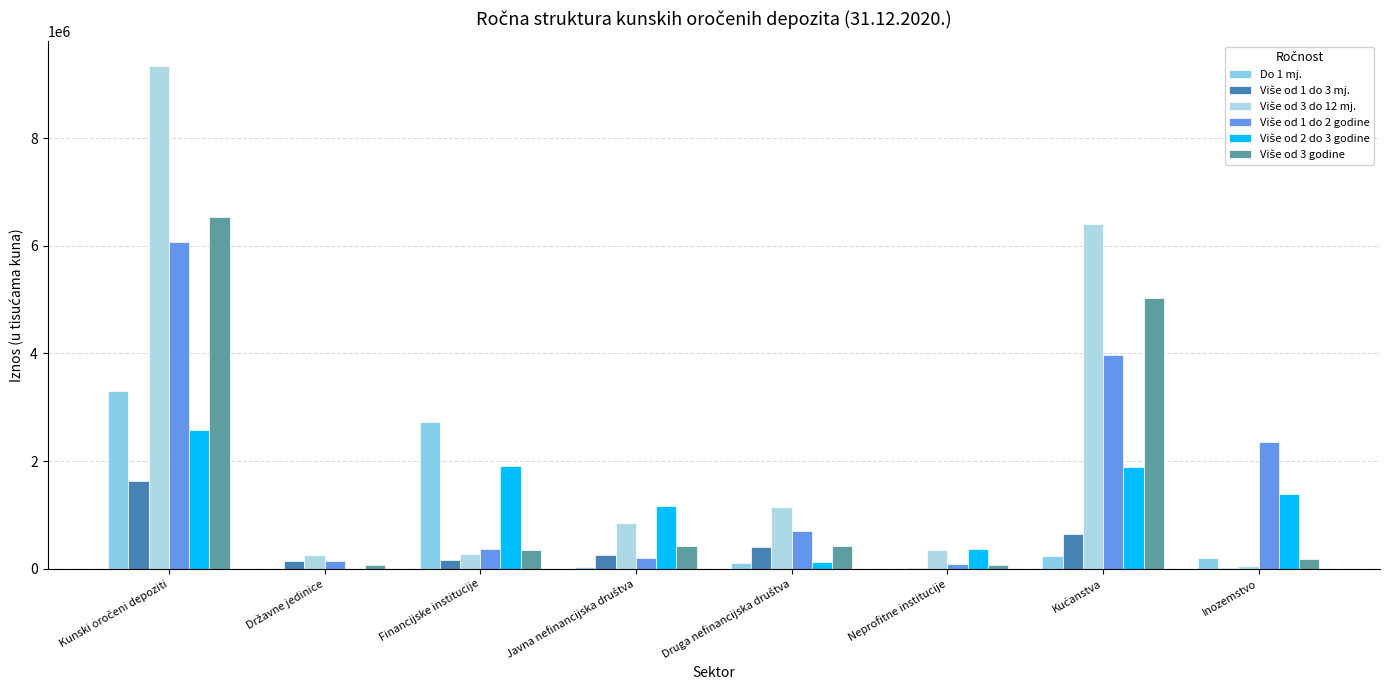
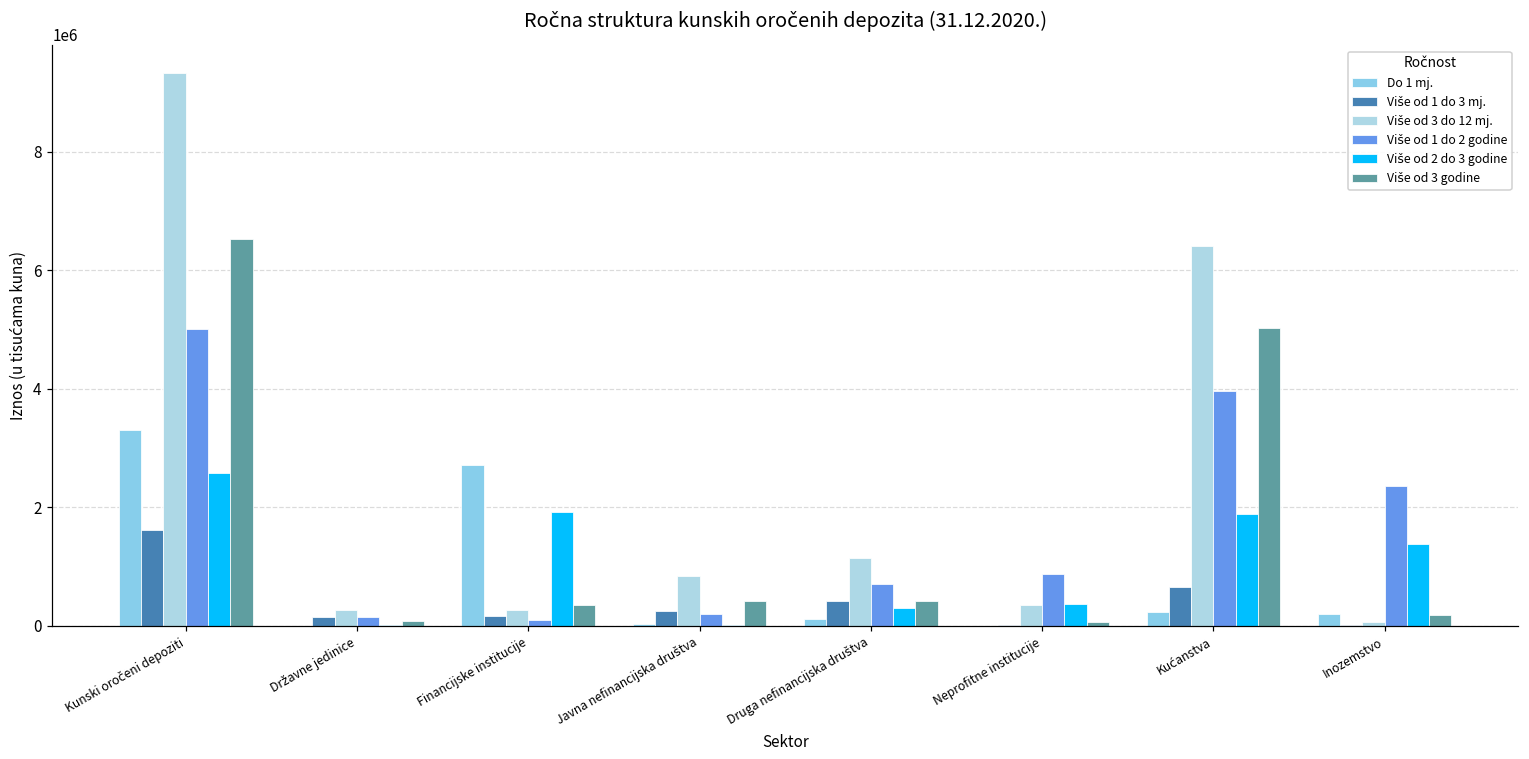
  {
    "Više od 1 do 2 godine": {
-     "Kunski oročeni depoziti": 6100000,
+     "Kunski oročeni depoziti": 5000000,
      "Državne jedinice": 100000,
-     "Financijske institucije": 400000,
+     "Financijske institucije": 100000,
      "Javna nefinancijska društva": 200000,
      "Druga nefinancijska društva": 700000,
-     "Neprofitne institucije": 100000,
+     "Neprofitne institucije": 900000,
      "Kućanstva": 4000000,
      "Inozemstvo": 2400000
    },
    "Više od 2 do 3 godine": {
      "Kunski oročeni depoziti": 2600000,
      "Financijske institucije": 1900000,
-     "Javna nefinancijska društva": 1200000,
-     "Druga nefinancijska društva": 100000,
+     "Javna nefinancijska društva": 0,
+     "Druga nefinancijska društva": 300000,
      "Neprofitne institucije": 400000,
      "Kućanstva": 1900000,
      "Inozemstvo": 1400000
    }
  }
